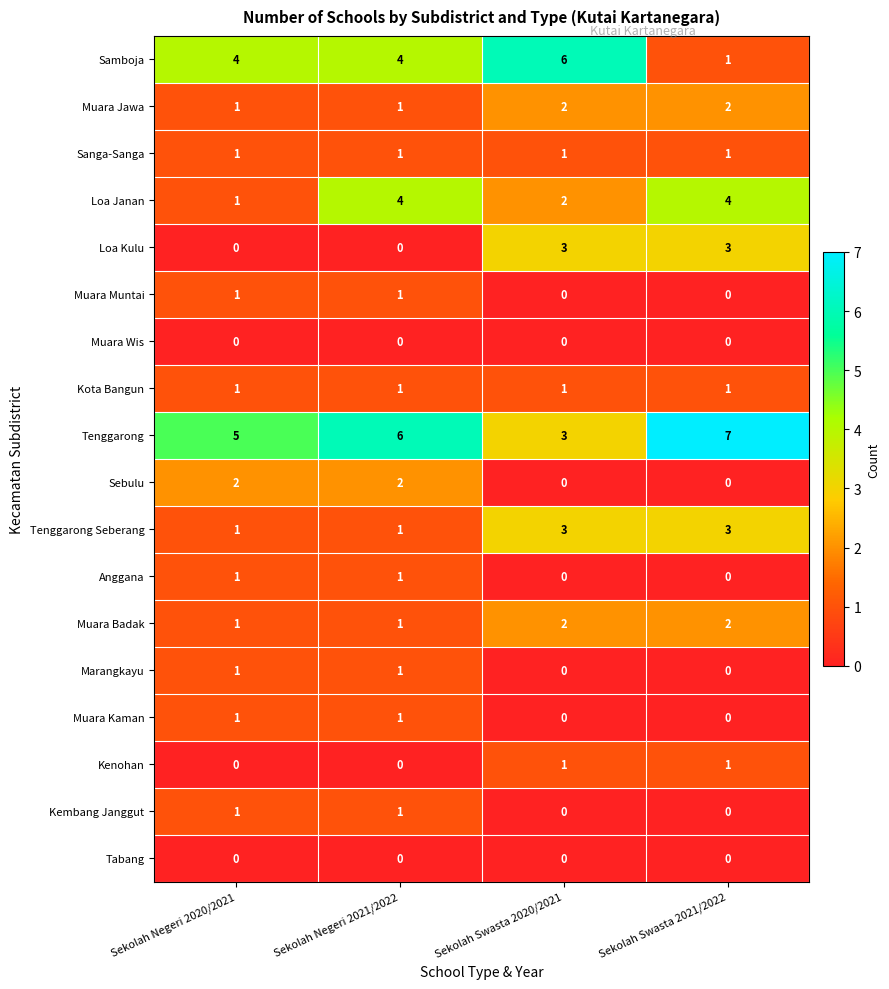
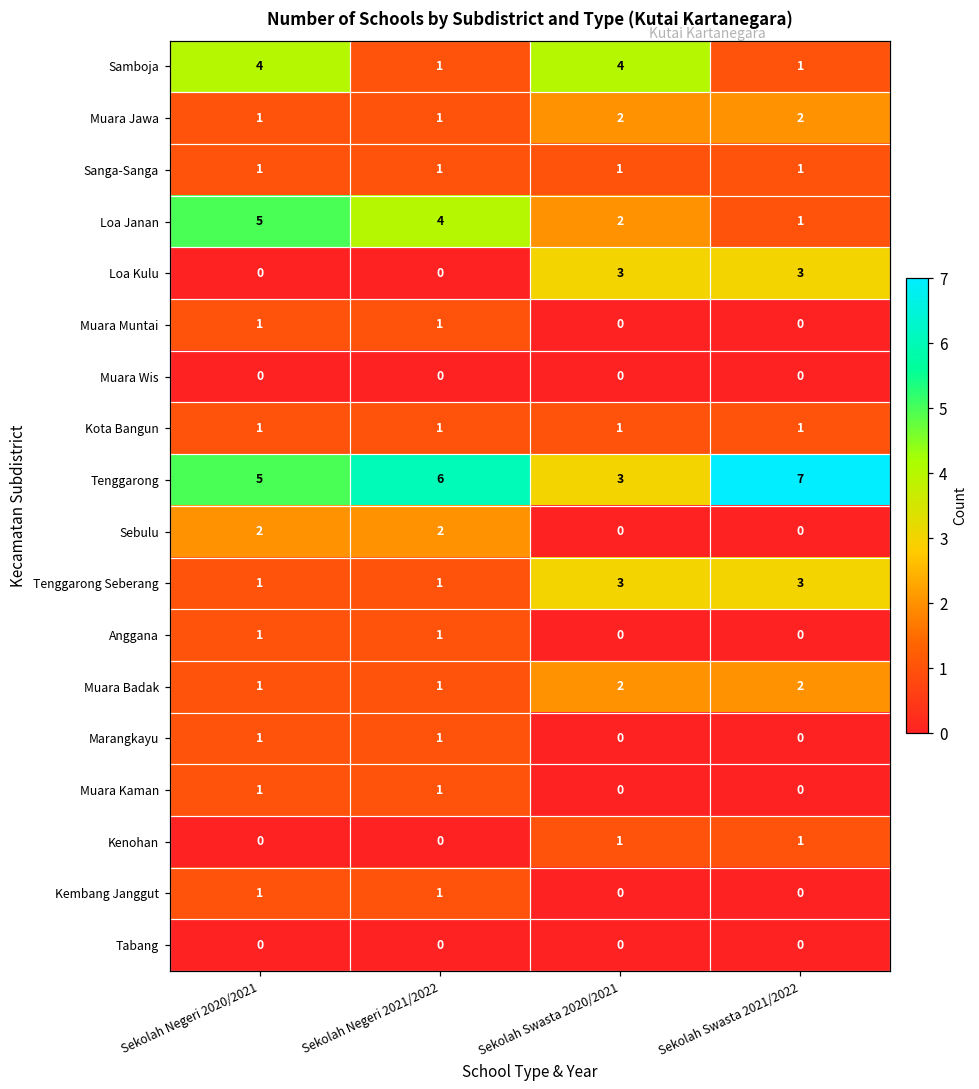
  {
    "Samboja": {
      "Sekolah Negeri 2020/2021": 4,
-     "Sekolah Negeri 2021/2022": 4,
-     "Sekolah Swasta 2020/2021": 6,
+     "Sekolah Negeri 2021/2022": 1,
+     "Sekolah Swasta 2020/2021": 4,
      "Sekolah Swasta 2021/2022": 1
    },
    "Muara Jawa": {
      "Sekolah Negeri 2020/2021": 1,
      "Sekolah Negeri 2021/2022": 1,
      "Sekolah Swasta 2020/2021": 2,
      "Sekolah Swasta 2021/2022": 2
    },
    "Sanga-Sanga": {
      "Sekolah Negeri 2020/2021": 1,
      "Sekolah Negeri 2021/2022": 1,
      "Sekolah Swasta 2020/2021": 1,
      "Sekolah Swasta 2021/2022": 1
    },
    "Loa Janan": {
-     "Sekolah Negeri 2020/2021": 1,
+     "Sekolah Negeri 2020/2021": 5,
      "Sekolah Negeri 2021/2022": 4,
      "Sekolah Swasta 2020/2021": 2,
-     "Sekolah Swasta 2021/2022": 4
+     "Sekolah Swasta 2021/2022": 1
    },
    "Loa Kulu": {
      "Sekolah Negeri 2020/2021": 0,
      "Sekolah Negeri 2021/2022": 0,
      "Sekolah Swasta 2020/2021": 3,
      "Sekolah Swasta 2021/2022": 3
    },
    "Muara Muntai": {
      "Sekolah Negeri 2020/2021": 1,
      "Sekolah Negeri 2021/2022": 1,
      "Sekolah Swasta 2020/2021": 0,
      "Sekolah Swasta 2021/2022": 0
    },
    "Muara Wis": {
      "Sekolah Negeri 2020/2021": 0,
      "Sekolah Negeri 2021/2022": 0,
      "Sekolah Swasta 2020/2021": 0,
      "Sekolah Swasta 2021/2022": 0
    },
    "Kota Bangun": {
      "Sekolah Negeri 2020/2021": 1,
      "Sekolah Negeri 2021/2022": 1,
      "Sekolah Swasta 2020/2021": 1,
      "Sekolah Swasta 2021/2022": 1
    },
    "Tenggarong": {
      "Sekolah Negeri 2020/2021": 5,
      "Sekolah Negeri 2021/2022": 6,
      "Sekolah Swasta 2020/2021": 3,
      "Sekolah Swasta 2021/2022": 7
    },
    "Sebulu": {
      "Sekolah Negeri 2020/2021": 2,
      "Sekolah Negeri 2021/2022": 2,
      "Sekolah Swasta 2020/2021": 0,
      "Sekolah Swasta 2021/2022": 0
    },
    "Tenggarong Seberang": {
      "Sekolah Negeri 2020/2021": 1,
      "Sekolah Negeri 2021/2022": 1,
      "Sekolah Swasta 2020/2021": 3,
      "Sekolah Swasta 2021/2022": 3
    },
    "Anggana": {
      "Sekolah Negeri 2020/2021": 1,
      "Sekolah Negeri 2021/2022": 1,
      "Sekolah Swasta 2020/2021": 0,
      "Sekolah Swasta 2021/2022": 0
    },
    "Muara Badak": {
      "Sekolah Negeri 2020/2021": 1,
      "Sekolah Negeri 2021/2022": 1,
      "Sekolah Swasta 2020/2021": 2,
      "Sekolah Swasta 2021/2022": 2
    },
    "Marangkayu": {
      "Sekolah Negeri 2020/2021": 1,
      "Sekolah Negeri 2021/2022": 1,
      "Sekolah Swasta 2020/2021": 0,
      "Sekolah Swasta 2021/2022": 0
    },
    "Muara Kaman": {
      "Sekolah Negeri 2020/2021": 1,
      "Sekolah Negeri 2021/2022": 1,
      "Sekolah Swasta 2020/2021": 0,
      "Sekolah Swasta 2021/2022": 0
    },
    "Kenohan": {
      "Sekolah Negeri 2020/2021": 0,
      "Sekolah Negeri 2021/2022": 0,
      "Sekolah Swasta 2020/2021": 1,
      "Sekolah Swasta 2021/2022": 1
    },
    "Kembang Janggut": {
      "Sekolah Negeri 2020/2021": 1,
      "Sekolah Negeri 2021/2022": 1,
      "Sekolah Swasta 2020/2021": 0,
      "Sekolah Swasta 2021/2022": 0
    },
    "Tabang": {
      "Sekolah Negeri 2020/2021": 0,
      "Sekolah Negeri 2021/2022": 0,
      "Sekolah Swasta 2020/2021": 0,
      "Sekolah Swasta 2021/2022": 0
    }
  }
